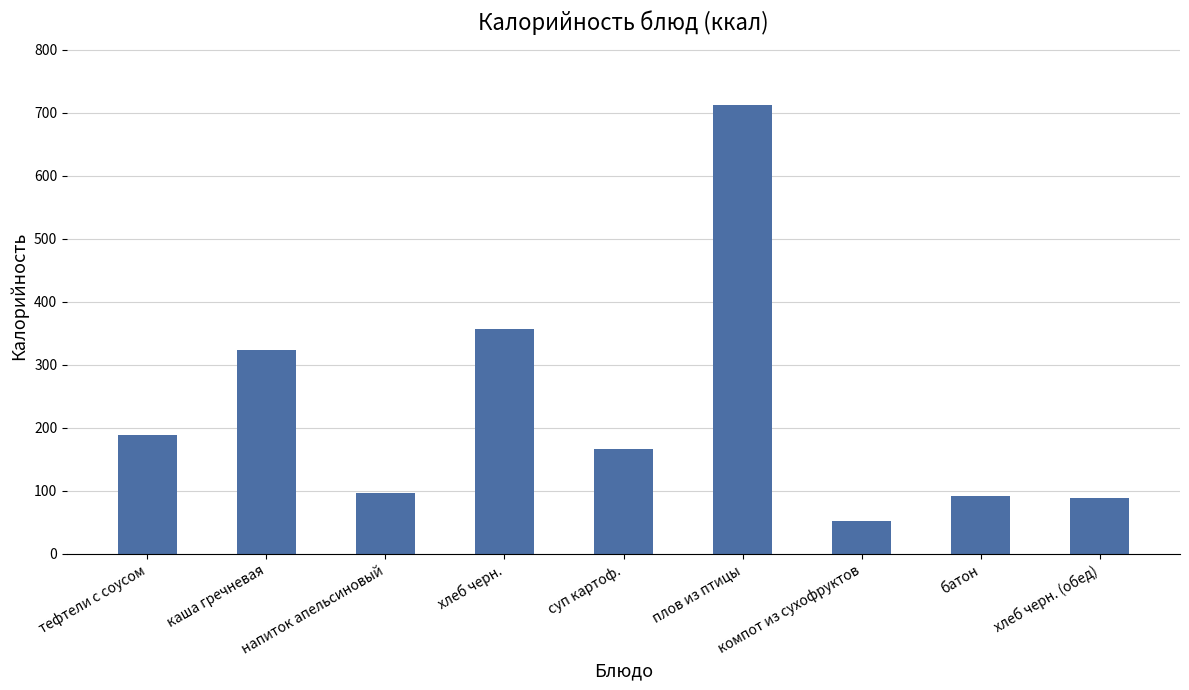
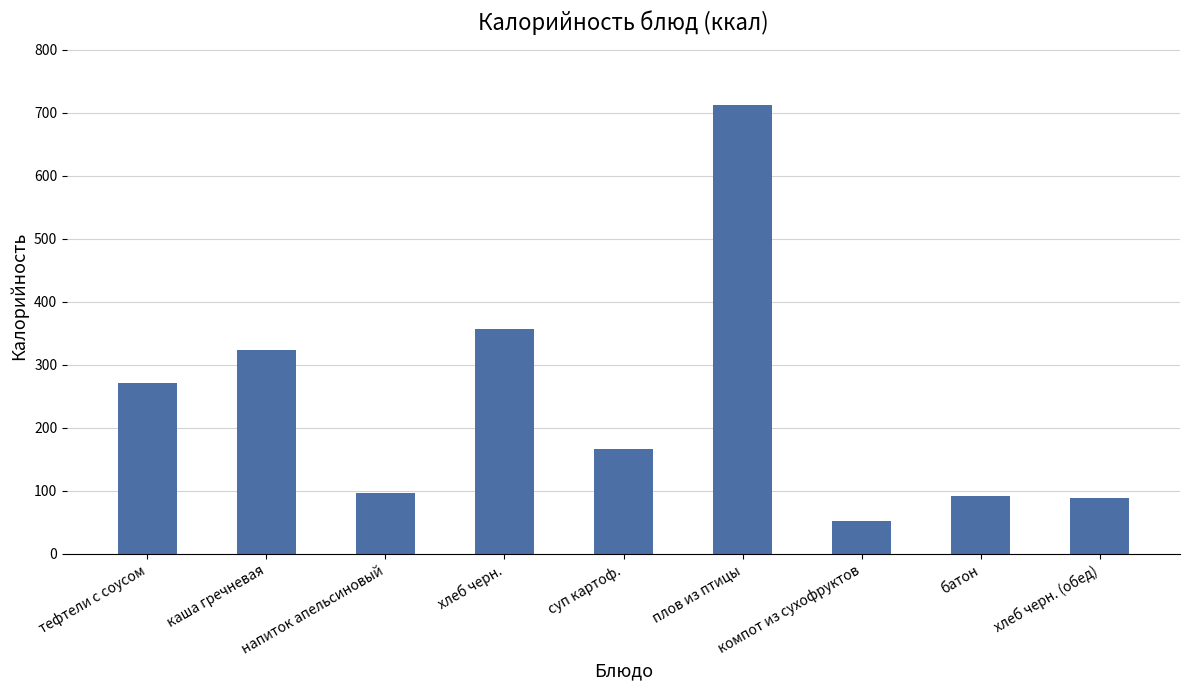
  {
-   "тефтели с соусом": 190,
+   "тефтели с соусом": 270,
    "каша гречневая": 320,
    "напиток апельсиновый": 100,
    "хлеб черн.": 360,
    "суп картоф.": 170,
    "плов из птицы": 710,
    "компот из сухофруктов": 50,
    "батон": 90,
    "хлеб черн. (обед)": 90
  }
